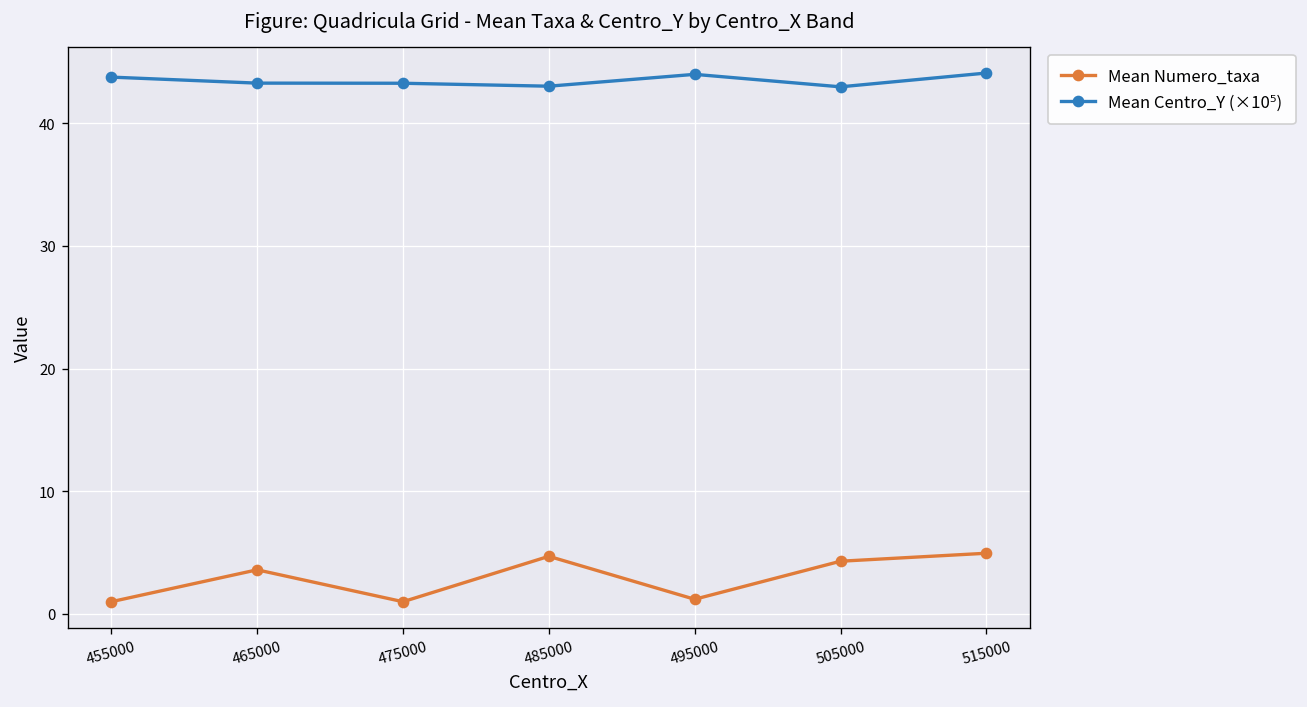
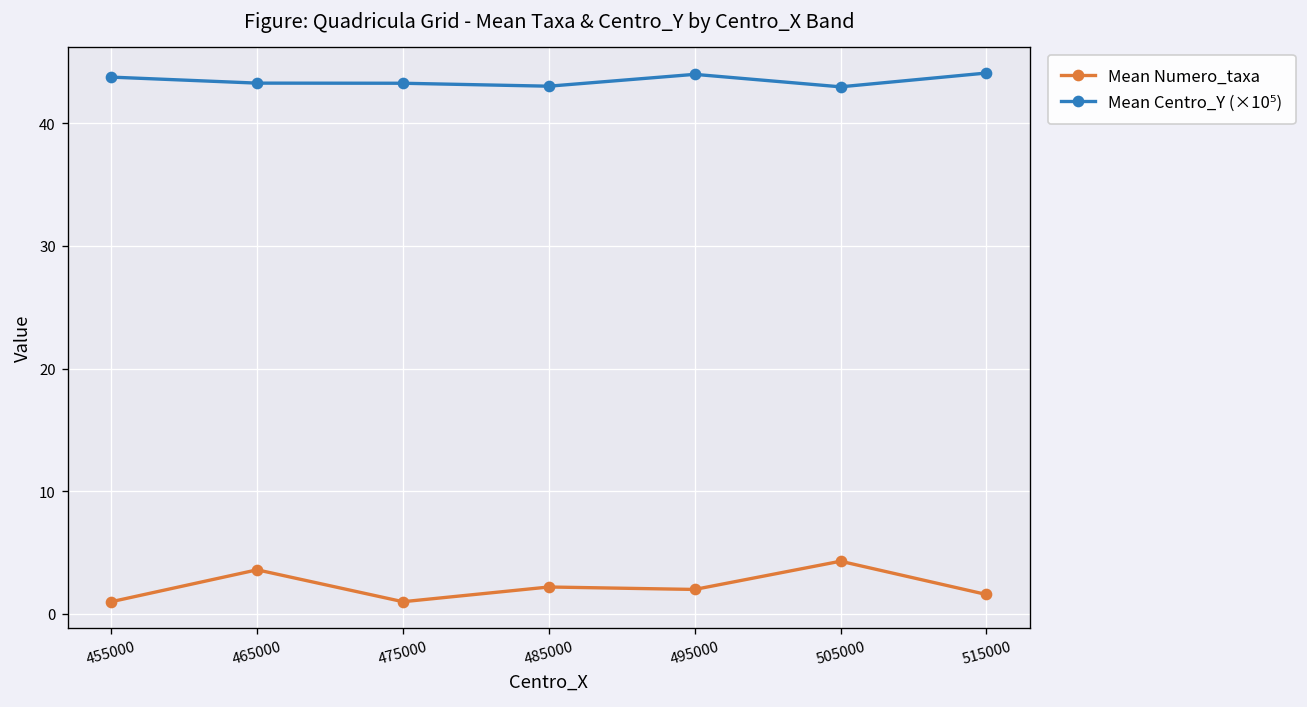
  {
    "Mean Numero_taxa": {
      "455000": 1.0,
      "465000": 3.6,
      "475000": 1.0,
-     "485000": 4.7,
-     "495000": 1.2,
+     "485000": 2.2,
+     "495000": 2.0,
      "505000": 4.3,
-     "515000": 5.0
+     "515000": 1.6
    },
    "Mean Centro_Y (×10⁵)": {
      "455000": 43.8,
      "465000": 43.3,
      "475000": 43.3,
      "485000": 43.0,
      "495000": 44.0,
      "505000": 43.0,
      "515000": 44.1
    }
  }
